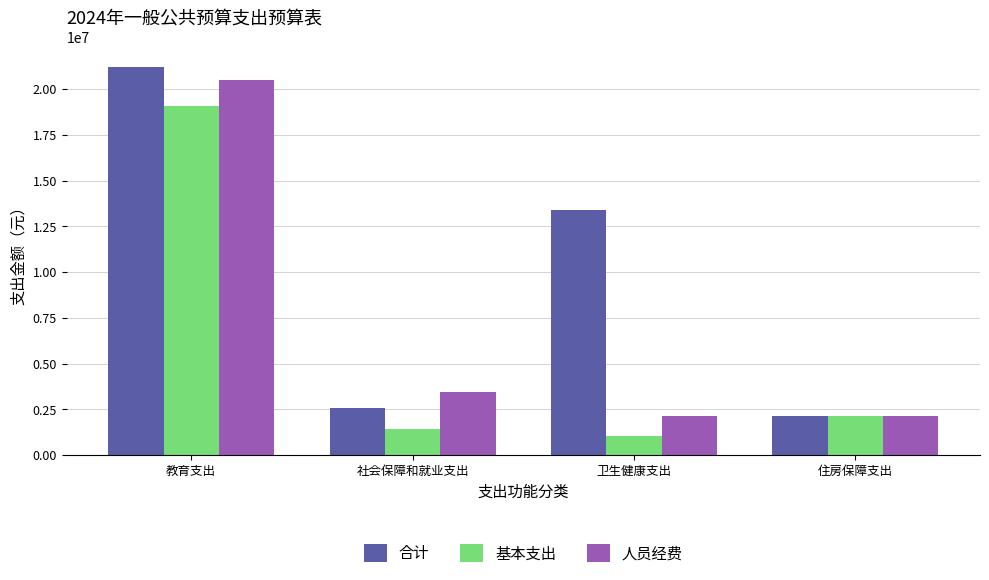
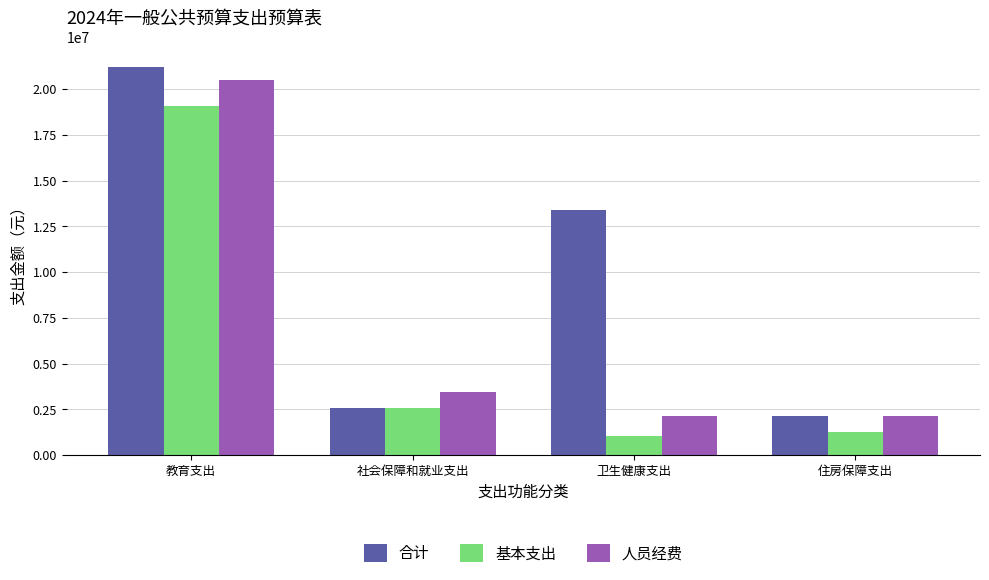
  {
    "合计": {
      "教育支出": 21200000,
      "社会保障和就业支出": 2600000,
      "卫生健康支出": 13400000,
      "住房保障支出": 2100000
    },
    "基本支出": {
      "教育支出": 19100000,
-     "社会保障和就业支出": 1400000,
+     "社会保障和就业支出": 2600000,
      "卫生健康支出": 1100000,
-     "住房保障支出": 2100000
+     "住房保障支出": 1300000
    },
    "人员经费": {
      "教育支出": 20500000,
      "社会保障和就业支出": 3400000,
      "卫生健康支出": 2200000,
      "住房保障支出": 2100000
    }
  }
